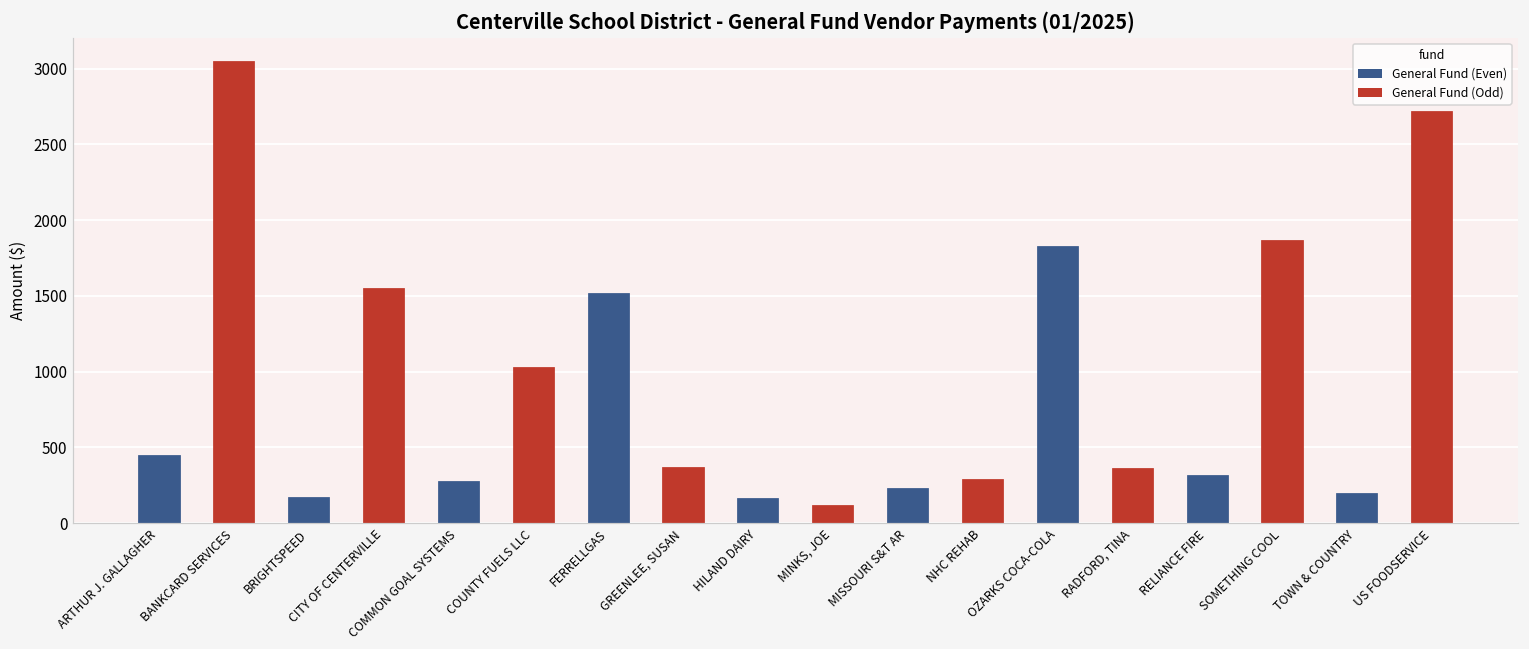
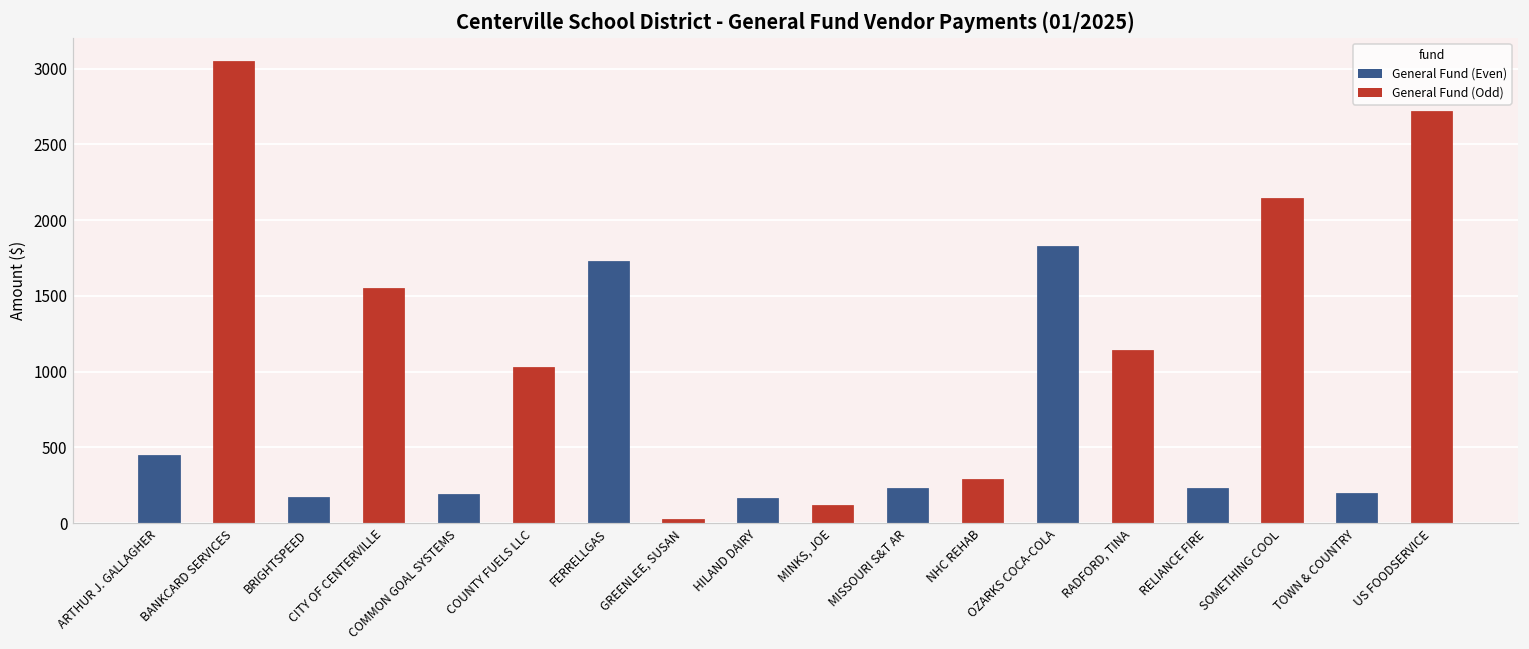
  {
    "ARTHUR J. GALLAGHER": 450,
    "BANKCARD SERVICES": 3050,
    "BRIGHTSPEED": 180,
    "CITY OF CENTERVILLE": 1560,
-   "COMMON GOAL SYSTEMS": 280,
+   "COMMON GOAL SYSTEMS": 190,
    "COUNTY FUELS LLC": 1030,
-   "FERRELLGAS": 1520,
-   "GREENLEE, SUSAN": 370,
+   "FERRELLGAS": 1730,
+   "GREENLEE, SUSAN": 30,
    "HILAND DAIRY": 170,
    "MINKS, JOE": 120,
    "MISSOURI S&T AR": 230,
    "NHC REHAB": 290,
    "OZARKS COCA-COLA": 1830,
-   "RADFORD, TINA": 370,
-   "RELIANCE FIRE": 320,
-   "SOMETHING COOL": 1870,
+   "RADFORD, TINA": 1140,
+   "RELIANCE FIRE": 230,
+   "SOMETHING COOL": 2140,
    "TOWN & COUNTRY": 200,
    "US FOODSERVICE": 2720
  }
